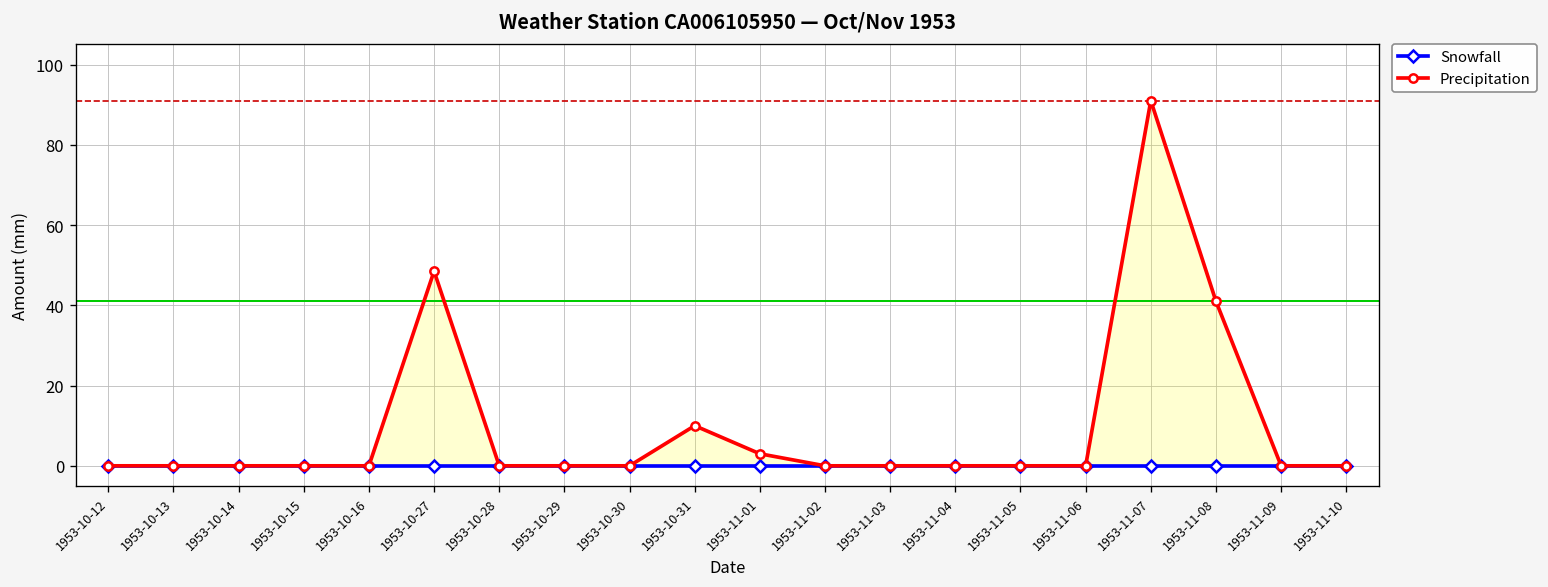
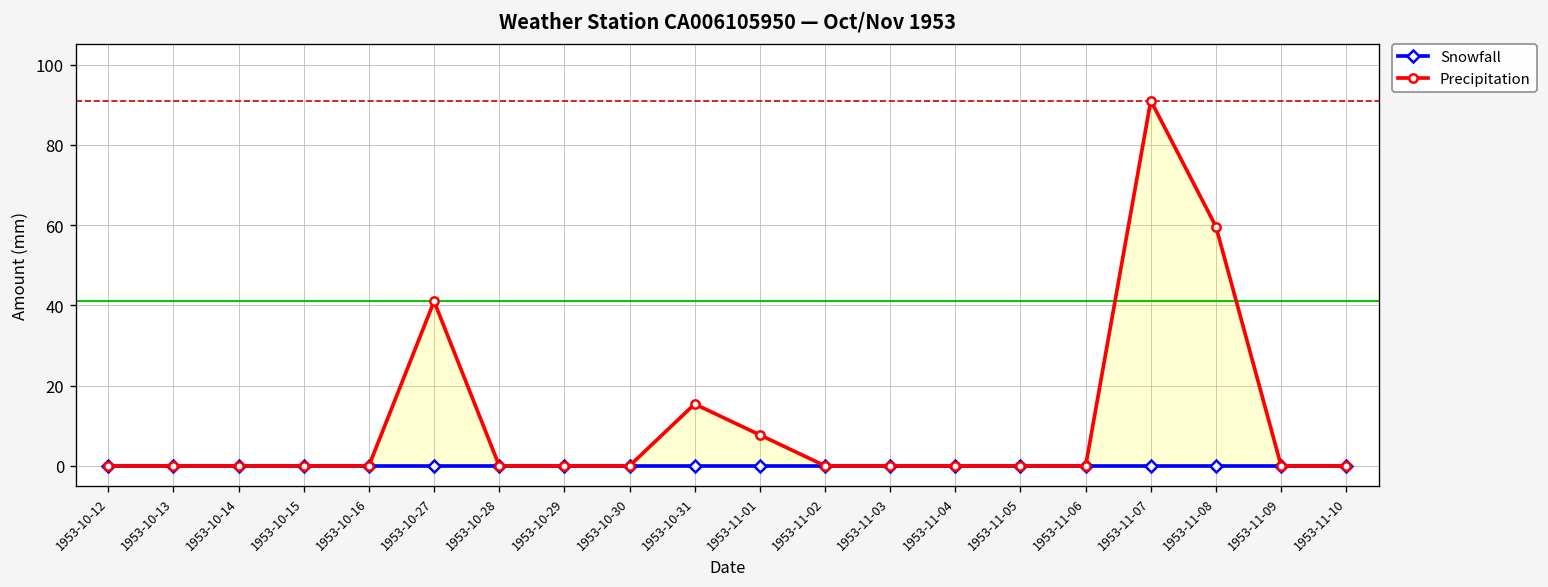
  {
    "Snowfall": {
      "1953-10-27": 0,
      "1953-10-31": 0,
      "1953-11-01": 0,
      "1953-11-07": 0,
      "1953-11-08": 0
    },
    "Precipitation": {
-     "1953-10-27": 49,
-     "1953-10-31": 10,
-     "1953-11-01": 3,
+     "1953-10-27": 41,
+     "1953-10-31": 15,
+     "1953-11-01": 8,
      "1953-11-07": 91,
-     "1953-11-08": 41
+     "1953-11-08": 60
    }
  }
